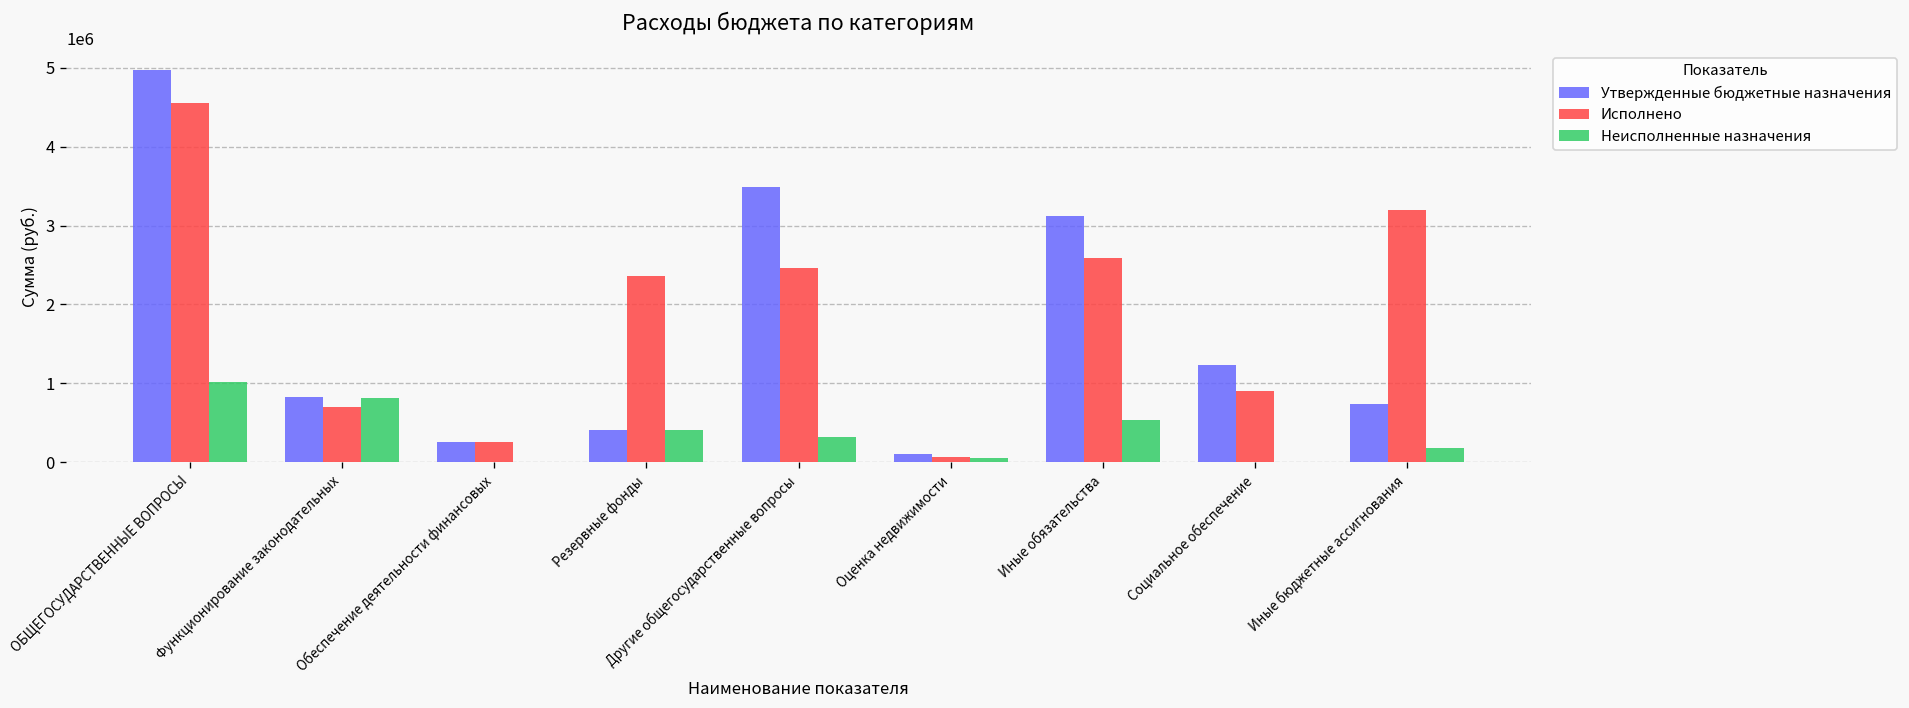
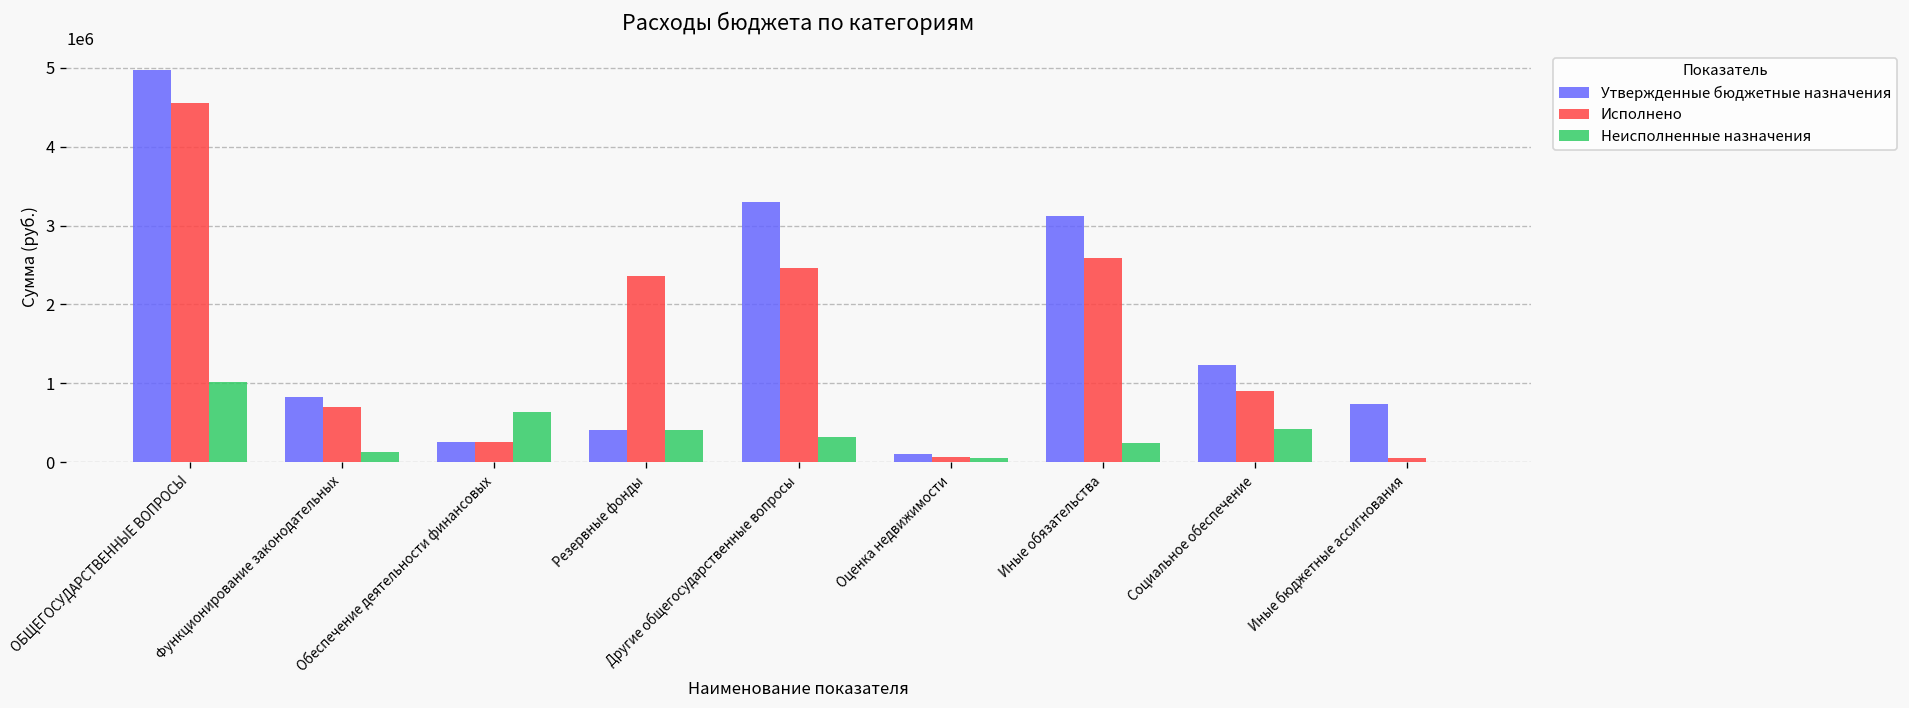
  {
    "Утвержденные бюджетные назначения": {
      "ОБЩЕГОСУДАРСТВЕННЫЕ ВОПРОСЫ": 5000000,
      "Функционирование законодательных": 800000,
      "Обеспечение деятельности финансовых": 300000,
      "Резервные фонды": 400000,
-     "Другие общегосударственные вопросы": 3500000,
+     "Другие общегосударственные вопросы": 3300000,
      "Оценка недвижимости": 100000,
      "Иные обязательства": 3100000,
      "Социальное обеспечение": 1200000,
      "Иные бюджетные ассигнования": 700000
    },
    "Исполнено": {
      "ОБЩЕГОСУДАРСТВЕННЫЕ ВОПРОСЫ": 4600000,
      "Функционирование законодательных": 700000,
      "Обеспечение деятельности финансовых": 300000,
      "Резервные фонды": 2400000,
      "Другие общегосударственные вопросы": 2500000,
      "Оценка недвижимости": 100000,
      "Иные обязательства": 2600000,
      "Социальное обеспечение": 900000,
-     "Иные бюджетные ассигнования": 3200000
+     "Иные бюджетные ассигнования": 100000
    },
    "Неисполненные назначения": {
      "ОБЩЕГОСУДАРСТВЕННЫЕ ВОПРОСЫ": 1000000,
-     "Функционирование законодательных": 800000,
-     "Обеспечение деятельности финансовых": 0,
+     "Функционирование законодательных": 100000,
+     "Обеспечение деятельности финансовых": 600000,
      "Резервные фонды": 400000,
      "Другие общегосударственные вопросы": 300000,
      "Оценка недвижимости": 0,
-     "Иные обязательства": 500000,
-     "Социальное обеспечение": 0,
-     "Иные бюджетные ассигнования": 200000
+     "Иные обязательства": 200000,
+     "Социальное обеспечение": 400000,
+     "Иные бюджетные ассигнования": 0
    }
  }
